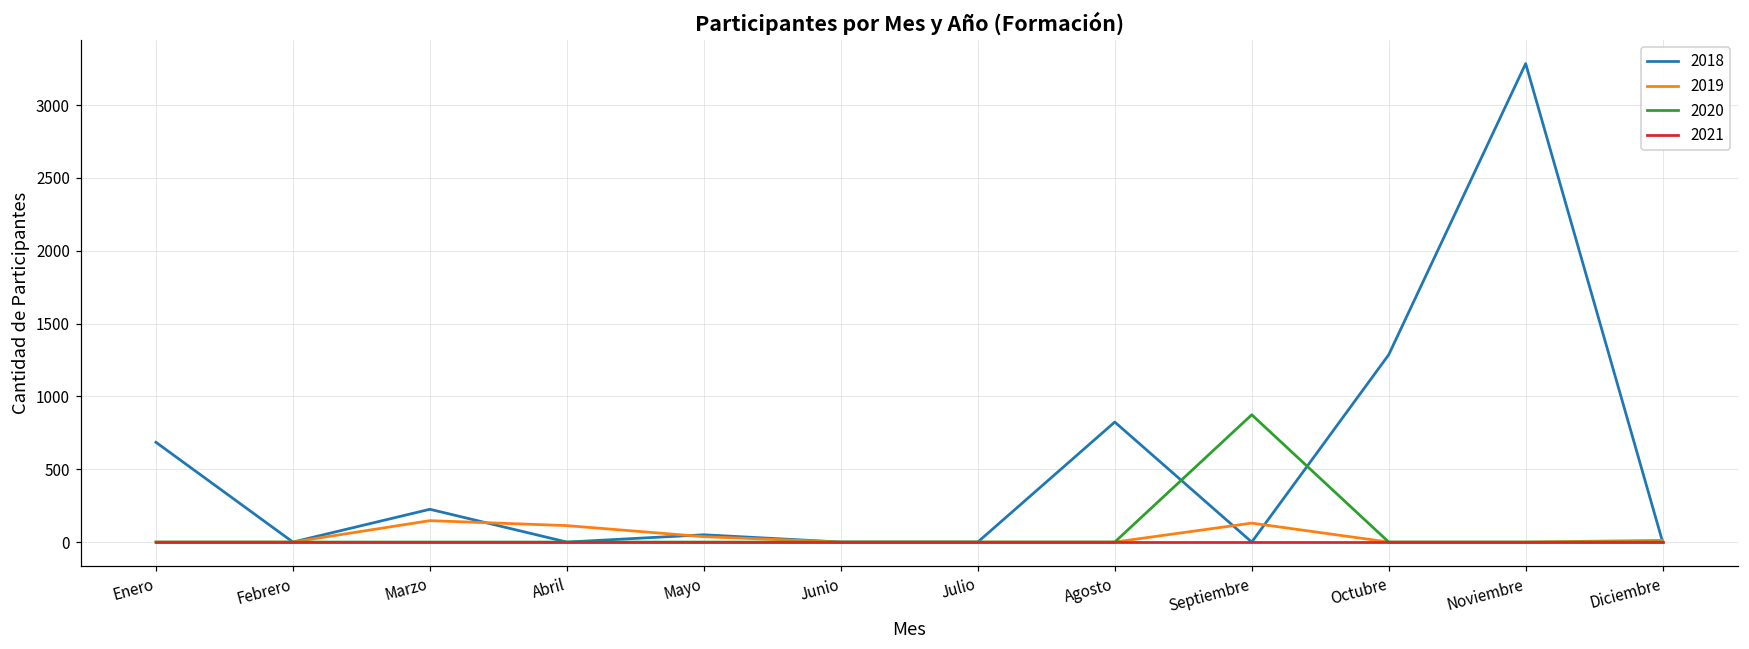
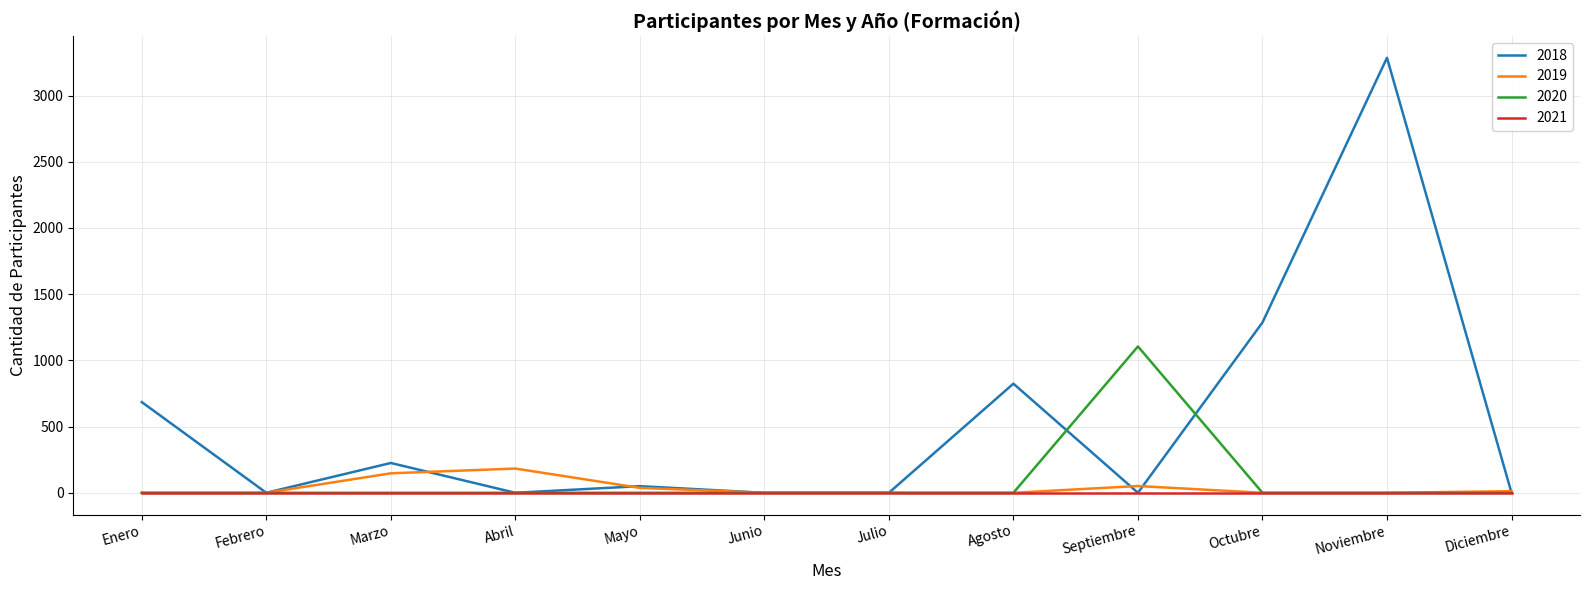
  {
    "2018": {
      "Enero": 690,
      "Marzo": 230,
      "Agosto": 820,
      "Octubre": 1290,
      "Noviembre": 3290
    },
    "2019": {
      "Marzo": 150,
-     "Abril": 110,
-     "Septiembre": 130
+     "Abril": 180,
+     "Septiembre": 50
    },
    "2020": {
-     "Septiembre": 870
+     "Septiembre": 1110
    }
  }
